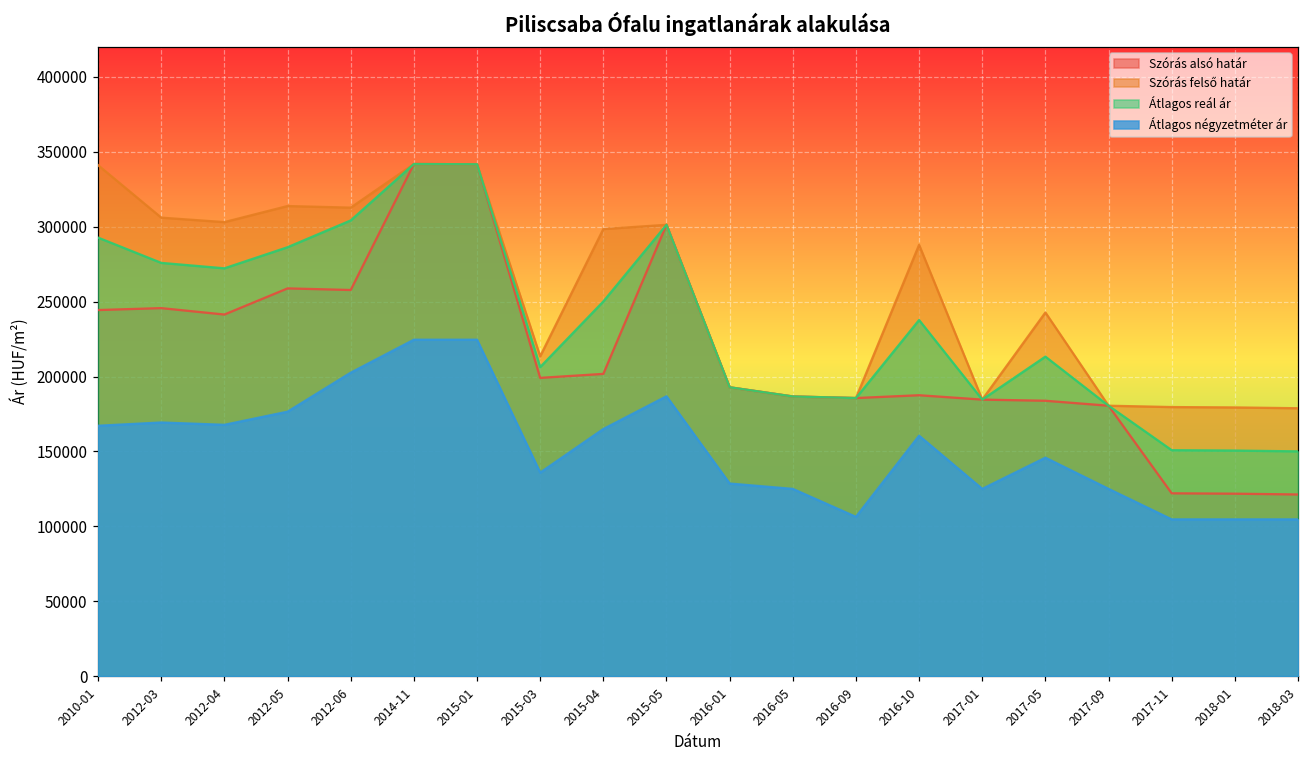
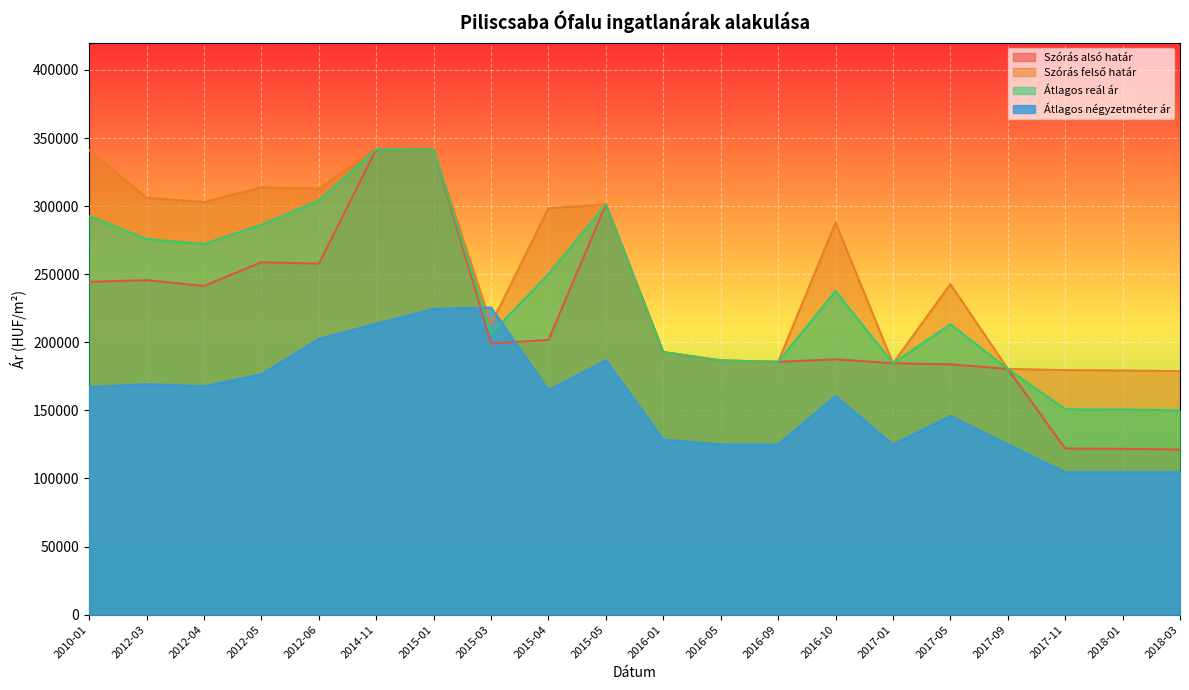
  {
    "Átlagos reál ár": {
      "2010-01": 293000,
      "2012-03": 276000,
      "2012-04": 272000,
      "2012-05": 286000,
      "2012-06": 304000,
      "2015-03": 206000,
      "2015-04": 250000,
      "2016-10": 238000,
      "2017-05": 213000,
      "2017-11": 151000,
      "2018-01": 151000,
      "2018-03": 150000
    },
    "Átlagos négyzetméter ár": {
      "2010-01": 167000,
      "2012-03": 169000,
      "2012-04": 168000,
      "2012-05": 177000,
      "2012-06": 203000,
-     "2014-11": 225000,
+     "2014-11": 214000,
      "2015-01": 225000,
-     "2015-03": 136000,
+     "2015-03": 226000,
      "2015-04": 165000,
      "2015-05": 187000,
      "2016-01": 129000,
      "2016-05": 125000,
-     "2016-09": 106000,
+     "2016-09": 125000,
      "2016-10": 161000,
      "2017-01": 125000,
      "2017-05": 146000,
      "2017-09": 125000,
      "2017-11": 105000,
      "2018-01": 105000,
      "2018-03": 105000
    }
  }
